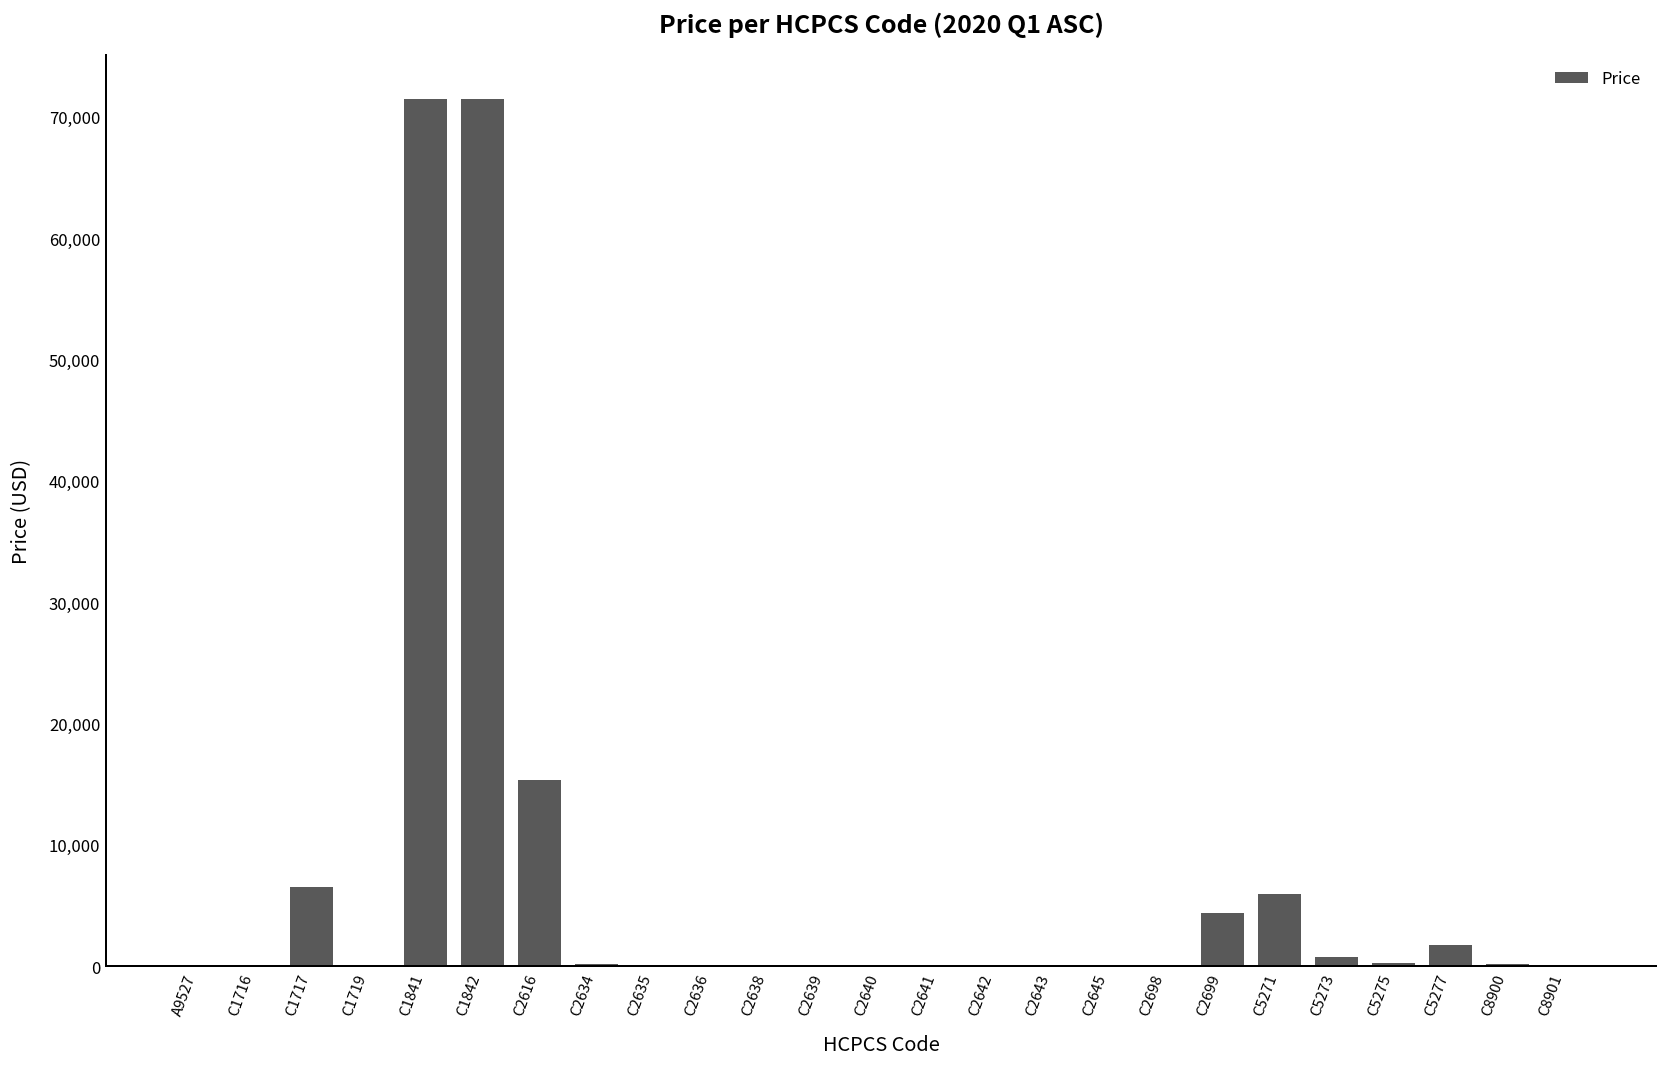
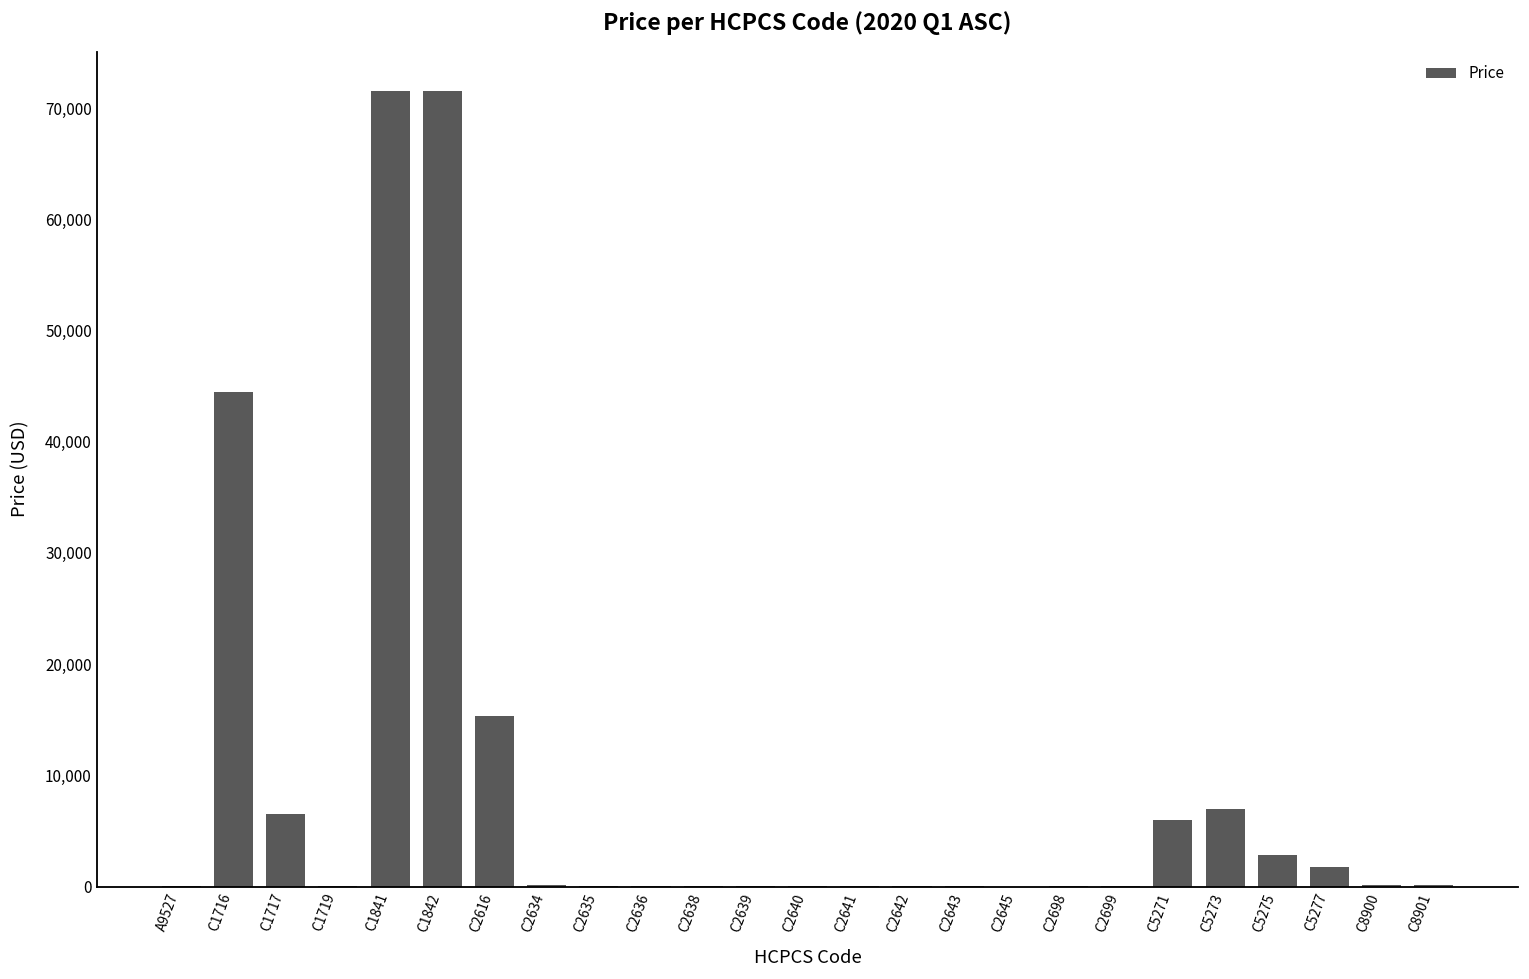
  {
-   "C1716": "100",
+   "C1716": "44,500",
    "C1717": "6,500",
    "C1841": "71,500",
    "C1842": "71,500",
    "C2616": "15,300",
-   "C2699": "4,400",
+   "C2699": "0",
    "C5271": "6,000",
-   "C5273": "800",
-   "C5275": "200",
+   "C5273": "7,000",
+   "C5275": "2,800",
    "C5277": "1,800"
  }
